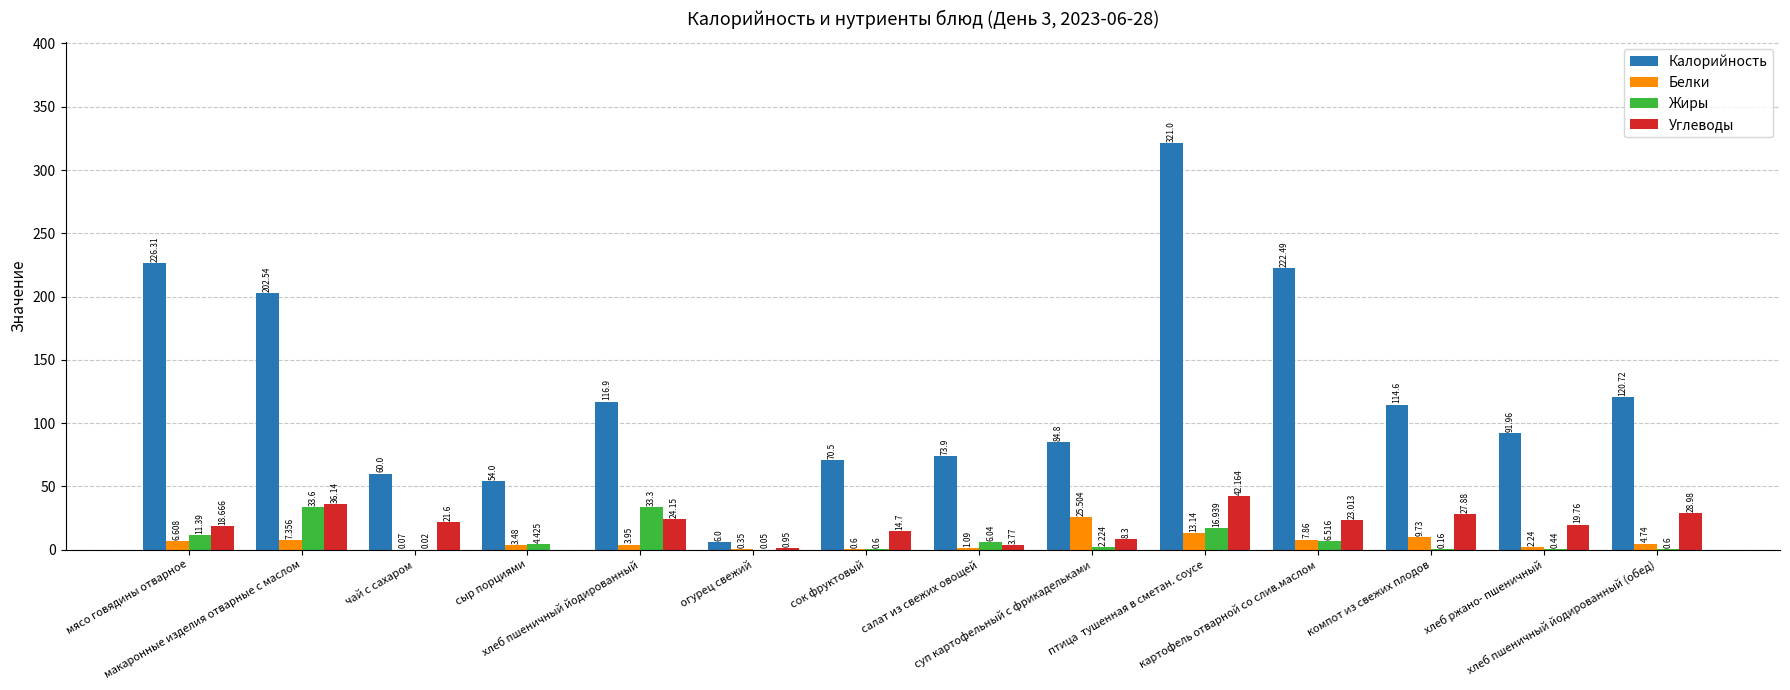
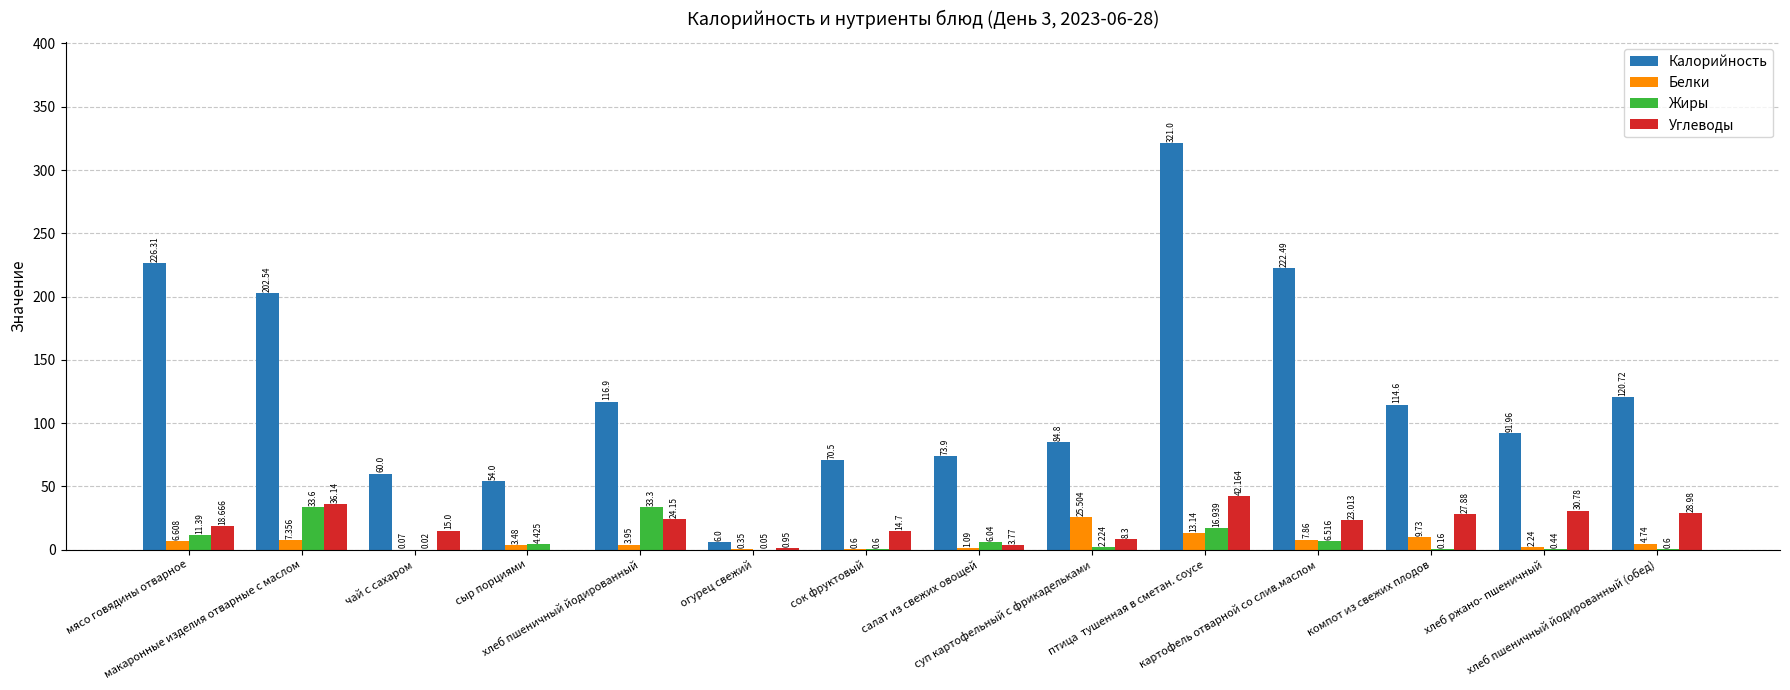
  {
    "Калорийность": {
      "мясо говядины отварное": 226.31,
      "макаронные изделия отварные с маслом": 202.54,
      "чай с сахаром": 60.0,
      "сыр порциями": 54.0,
      "хлеб пшеничный йодированный": 116.9,
      "огурец свежий": 6.0,
      "сок фруктовый": 70.5,
      "салат из свежих овощей": 73.9,
      "суп картофельный с фрикадельками": 84.8,
      "птица тушенная в сметан. соусе": 321.0,
      "картофель отварной со слив.маслом": 222.49,
      "компот из свежих плодов": 114.6,
      "хлеб ржано- пшеничный": 91.96,
      "хлеб пшеничный йодированный (обед)": 120.72
    },
    "Белки": {
      "мясо говядины отварное": 6.608,
      "макаронные изделия отварные с маслом": 7.356,
      "чай с сахаром": 0.07,
      "сыр порциями": 3.48,
      "хлеб пшеничный йодированный": 3.95,
      "огурец свежий": 0.35,
      "сок фруктовый": 0.6,
      "салат из свежих овощей": 1.09,
      "суп картофельный с фрикадельками": 25.504,
      "птица тушенная в сметан. соусе": 13.14,
      "картофель отварной со слив.маслом": 7.86,
      "компот из свежих плодов": 9.73,
      "хлеб ржано- пшеничный": 2.24,
      "хлеб пшеничный йодированный (обед)": 4.74
    },
    "Жиры": {
      "мясо говядины отварное": 11.39,
      "макаронные изделия отварные с маслом": 33.6,
      "чай с сахаром": 0.02,
      "сыр порциями": 4.425,
      "хлеб пшеничный йодированный": 33.3,
      "огурец свежий": 0.05,
      "сок фруктовый": 0.6,
      "салат из свежих овощей": 6.04,
      "суп картофельный с фрикадельками": 2.224,
      "птица тушенная в сметан. соусе": 16.939,
      "картофель отварной со слив.маслом": 6.516,
      "компот из свежих плодов": 0.16,
      "хлеб ржано- пшеничный": 0.44,
      "хлеб пшеничный йодированный (обед)": 0.6
    },
    "Углеводы": {
      "мясо говядины отварное": 18.666,
      "макаронные изделия отварные с маслом": 36.14,
-     "чай с сахаром": 21.6,
+     "чай с сахаром": 15.0,
      "хлеб пшеничный йодированный": 24.15,
      "огурец свежий": 0.95,
      "сок фруктовый": 14.7,
      "салат из свежих овощей": 3.77,
      "суп картофельный с фрикадельками": 8.3,
      "птица тушенная в сметан. соусе": 42.164,
      "картофель отварной со слив.маслом": 23.013,
      "компот из свежих плодов": 27.88,
-     "хлеб ржано- пшеничный": 19.76,
+     "хлеб ржано- пшеничный": 30.78,
      "хлеб пшеничный йодированный (обед)": 28.98
    }
  }
